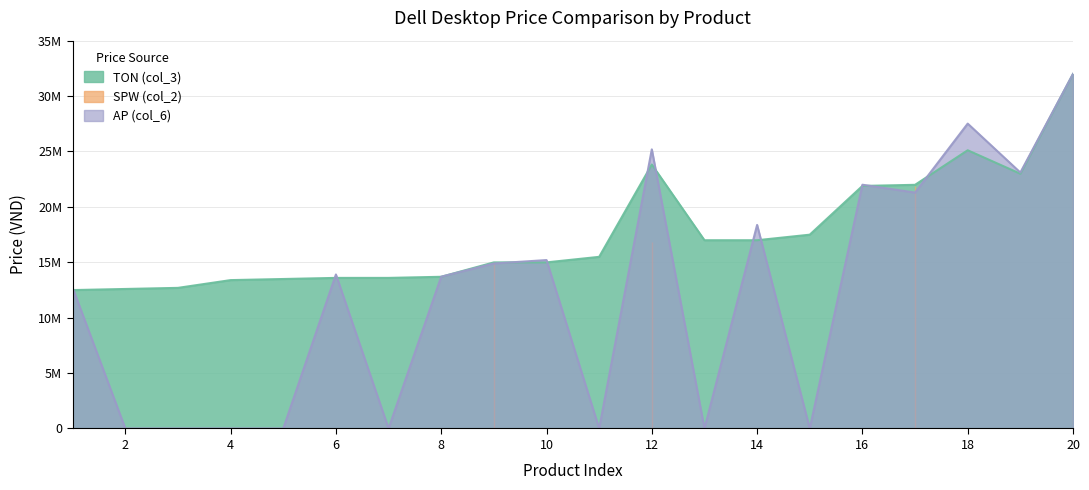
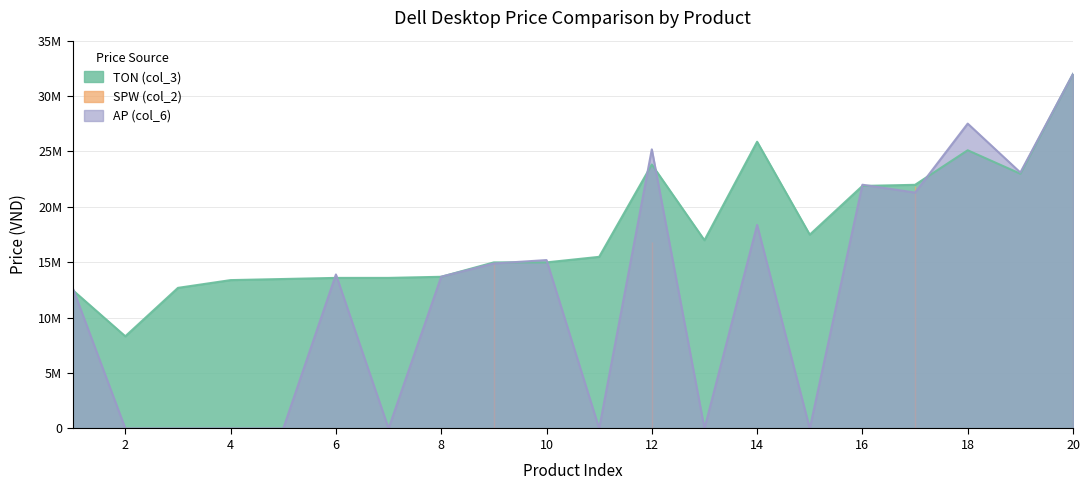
  {
    "TON (col_3)": {
-     "2": 12600000,
+     "2": 8300000,
      "4": 13400000,
      "6": 13600000,
      "12": 23800000,
-     "14": 17000000,
+     "14": 25900000,
      "18": 25100000
    },
    "AP (col_6)": {
      "2": 0,
      "4": 0,
      "6": 13900000,
      "12": 25200000,
      "14": 18400000,
      "18": 27500000
    }
  }
